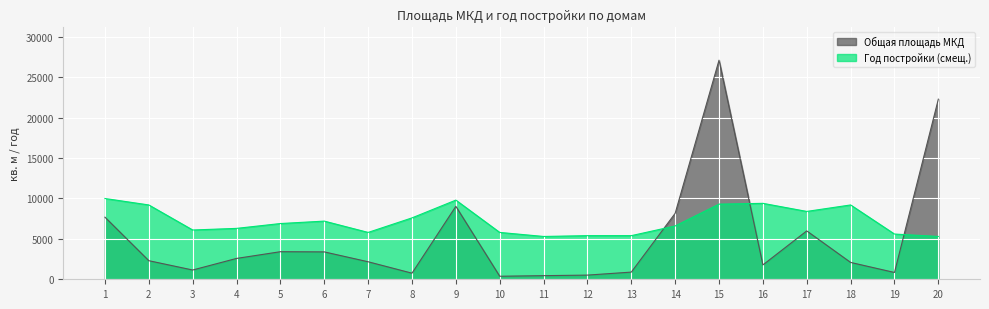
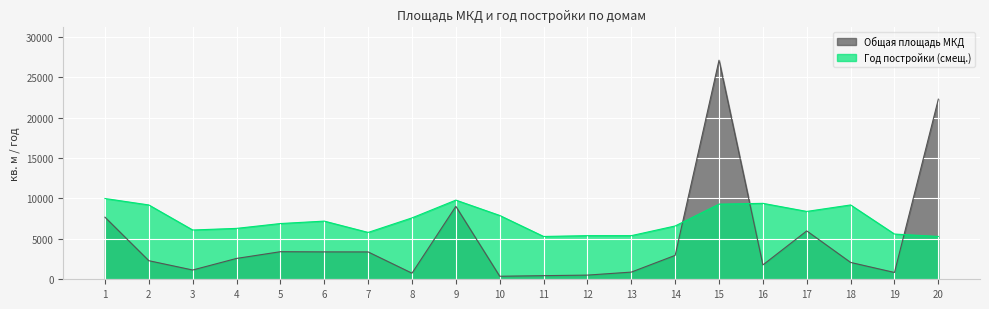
  {
    "Общая площадь МКД": {
      "1": 8000,
      "2": 2000,
      "3": 1000,
      "4": 3000,
      "5": 3000,
      "6": 3000,
-     "7": 2000,
+     "7": 3000,
      "8": 1000,
      "9": 9000,
      "10": 0,
      "11": 0,
      "12": 1000,
      "13": 1000,
-     "14": 8000,
+     "14": 3000,
      "15": 27000,
      "16": 2000,
      "17": 6000,
      "18": 2000,
      "19": 1000,
      "20": 22000
    },
    "Год постройки (смещ.)": {
      "1": 10000,
      "2": 9000,
      "3": 6000,
      "4": 6000,
      "5": 7000,
      "6": 7000,
      "7": 6000,
      "8": 8000,
      "9": 10000,
-     "10": 6000,
+     "10": 8000,
      "11": 5000,
      "12": 5000,
      "13": 5000,
      "14": 7000,
      "15": 9000,
      "16": 9000,
      "17": 8000,
      "18": 9000,
      "19": 6000,
      "20": 5000
    }
  }
